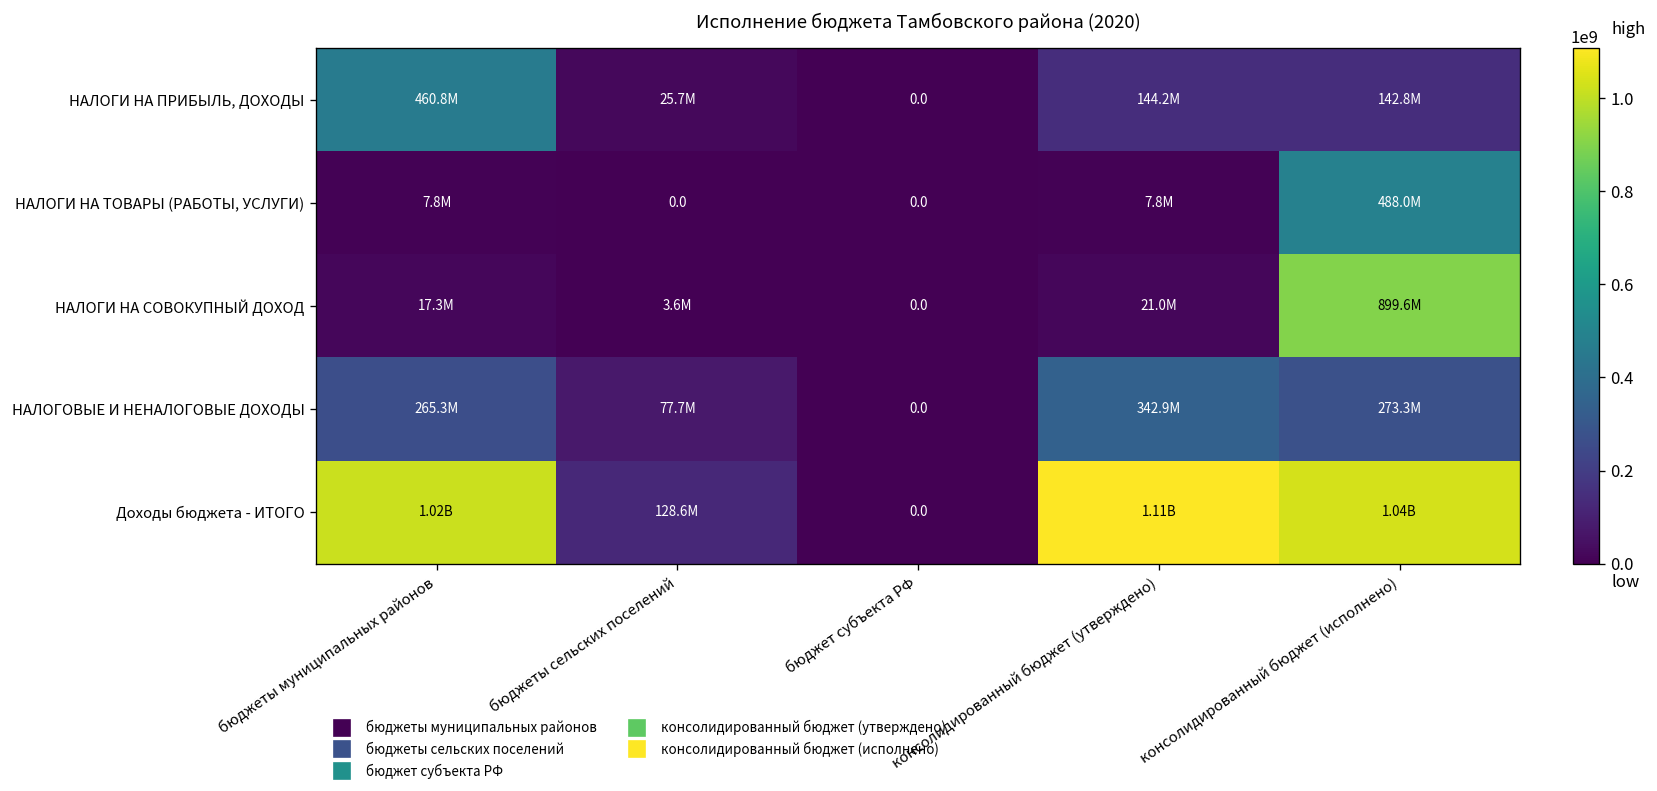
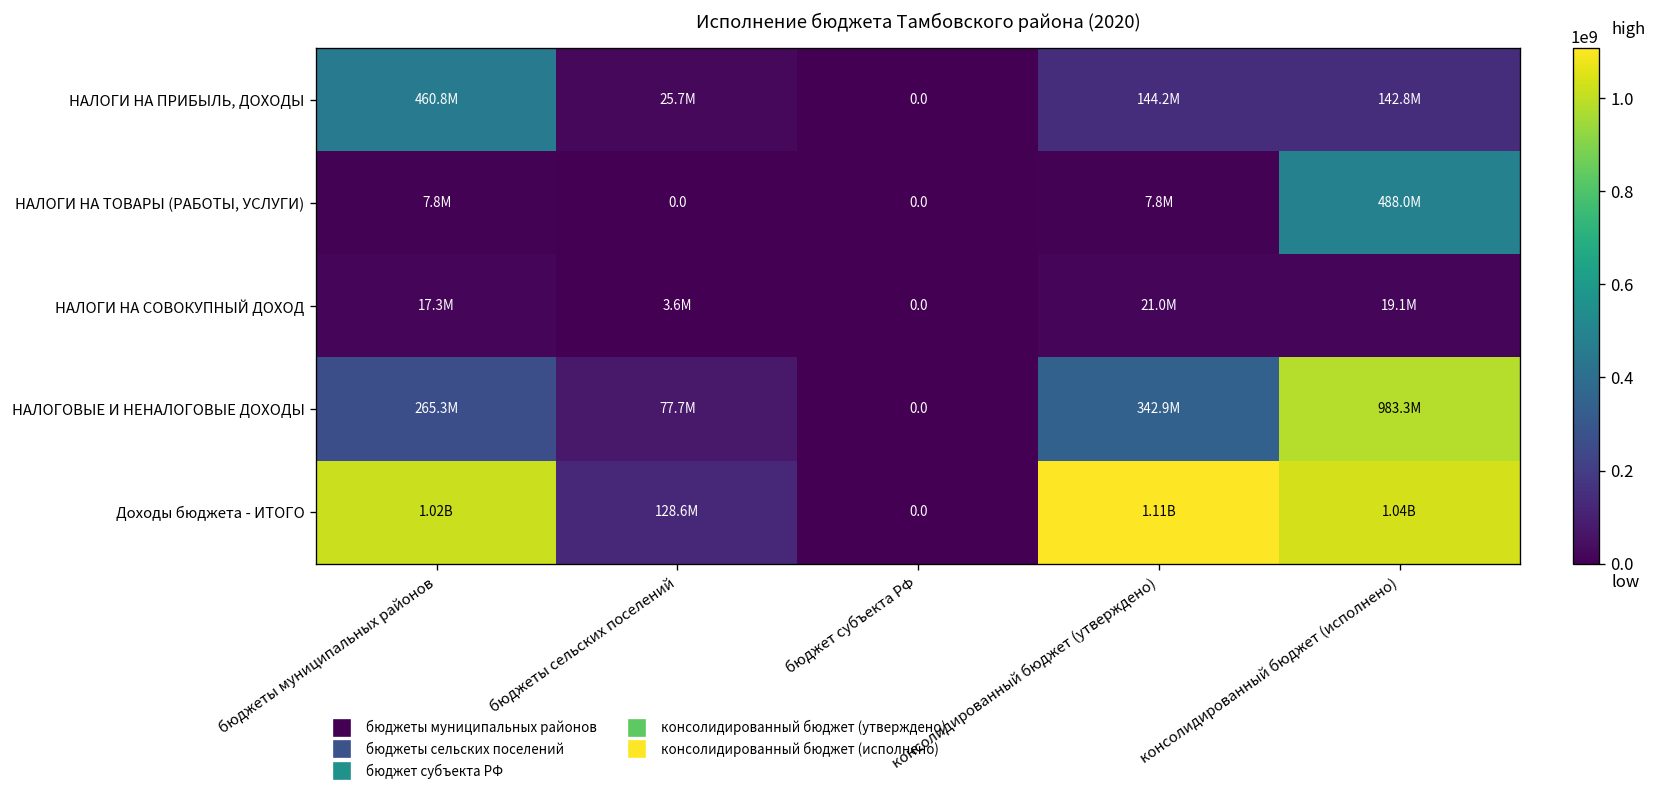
  {
    "НАЛОГИ НА ПРИБЫЛЬ, ДОХОДЫ": {
      "бюджеты муниципальных районов": "460.8M",
      "бюджеты сельских поселений": "25.7M",
      "бюджет субъекта РФ": "0.0",
      "консолидированный бюджет (утверждено)": "144.2M",
      "консолидированный бюджет (исполнено)": "142.8M"
    },
    "НАЛОГИ НА ТОВАРЫ (РАБОТЫ, УСЛУГИ)": {
      "бюджеты муниципальных районов": "7.8M",
      "бюджеты сельских поселений": "0.0",
      "бюджет субъекта РФ": "0.0",
      "консолидированный бюджет (утверждено)": "7.8M",
      "консолидированный бюджет (исполнено)": "488.0M"
    },
    "НАЛОГИ НА СОВОКУПНЫЙ ДОХОД": {
      "бюджеты муниципальных районов": "17.3M",
      "бюджеты сельских поселений": "3.6M",
      "бюджет субъекта РФ": "0.0",
      "консолидированный бюджет (утверждено)": "21.0M",
-     "консолидированный бюджет (исполнено)": "899.6M"
+     "консолидированный бюджет (исполнено)": "19.1M"
    },
    "НАЛОГОВЫЕ И НЕНАЛОГОВЫЕ ДОХОДЫ": {
      "бюджеты муниципальных районов": "265.3M",
      "бюджеты сельских поселений": "77.7M",
      "бюджет субъекта РФ": "0.0",
      "консолидированный бюджет (утверждено)": "342.9M",
-     "консолидированный бюджет (исполнено)": "273.3M"
+     "консолидированный бюджет (исполнено)": "983.3M"
    },
    "Доходы бюджета - ИТОГО": {
      "бюджеты муниципальных районов": "1.02B",
      "бюджеты сельских поселений": "128.6M",
      "бюджет субъекта РФ": "0.0",
      "консолидированный бюджет (утверждено)": "1.11B",
      "консолидированный бюджет (исполнено)": "1.04B"
    }
  }
